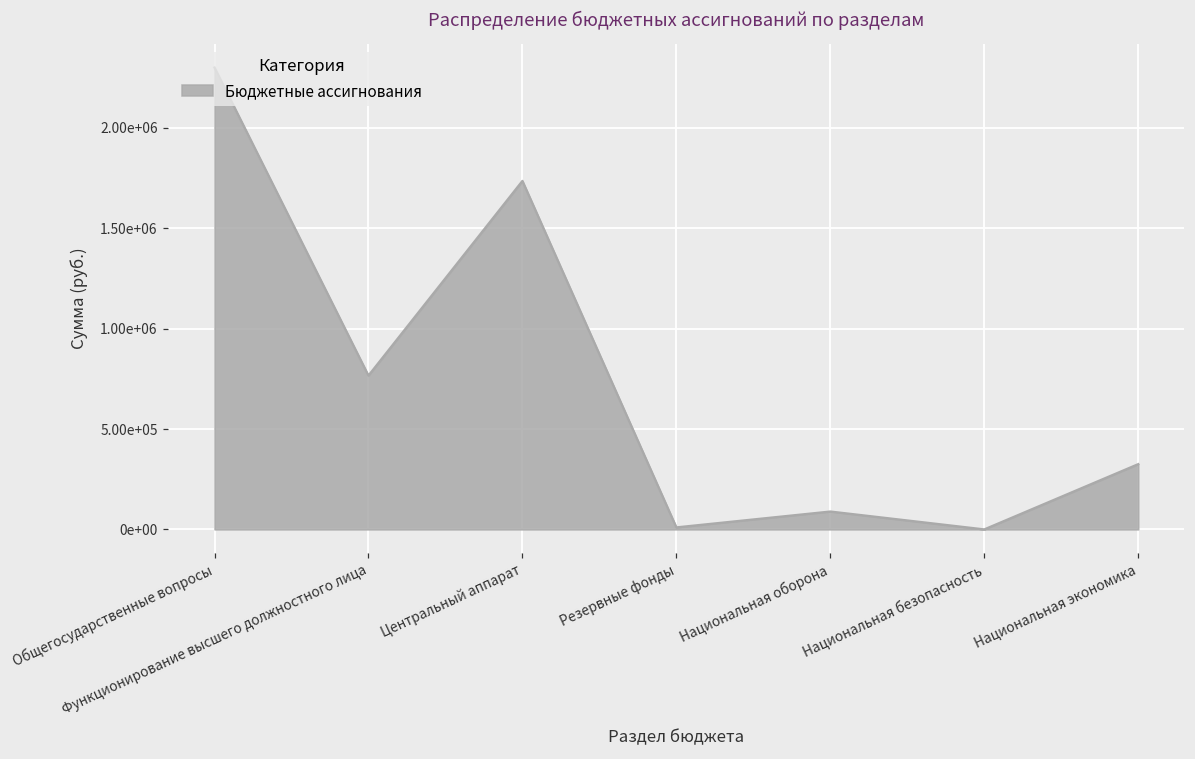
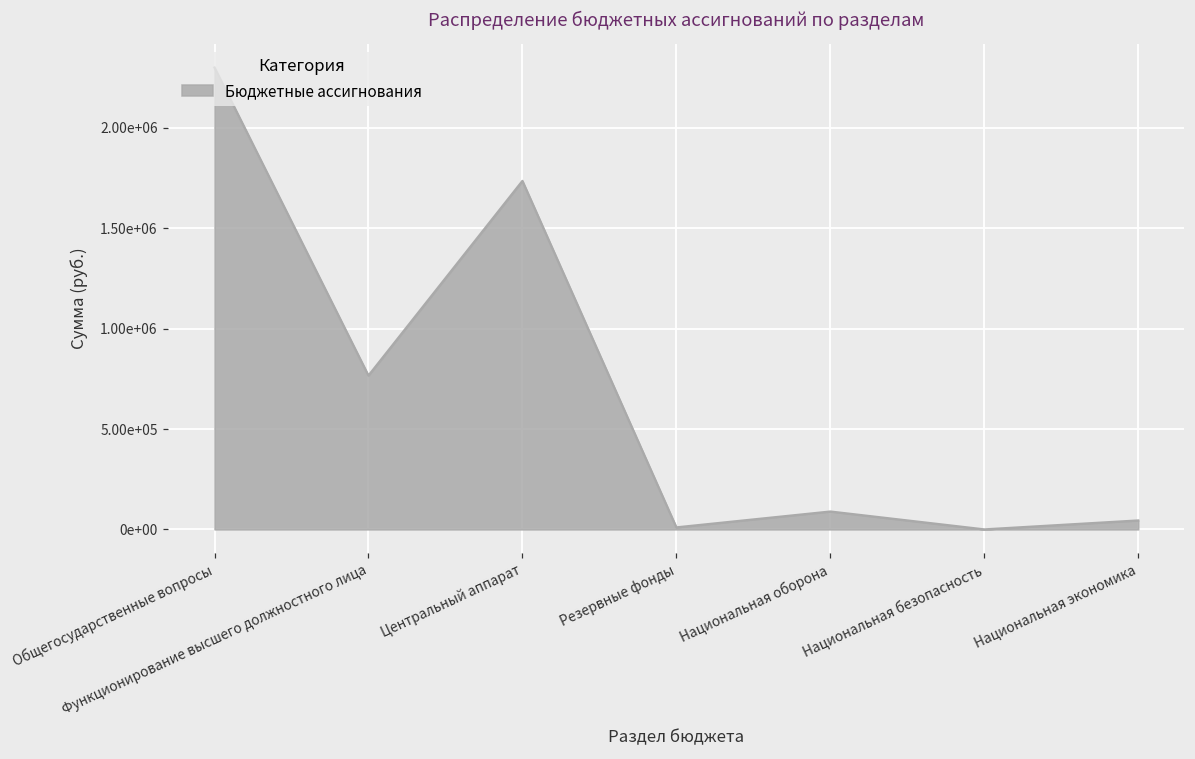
  {
    "Функционирование высшего должностного лица": 770000,
    "Центральный аппарат": 1740000,
    "Резервные фонды": 10000,
    "Национальная оборона": 90000,
    "Национальная безопасность": 0,
-   "Национальная экономика": 330000
+   "Национальная экономика": 40000
  }
